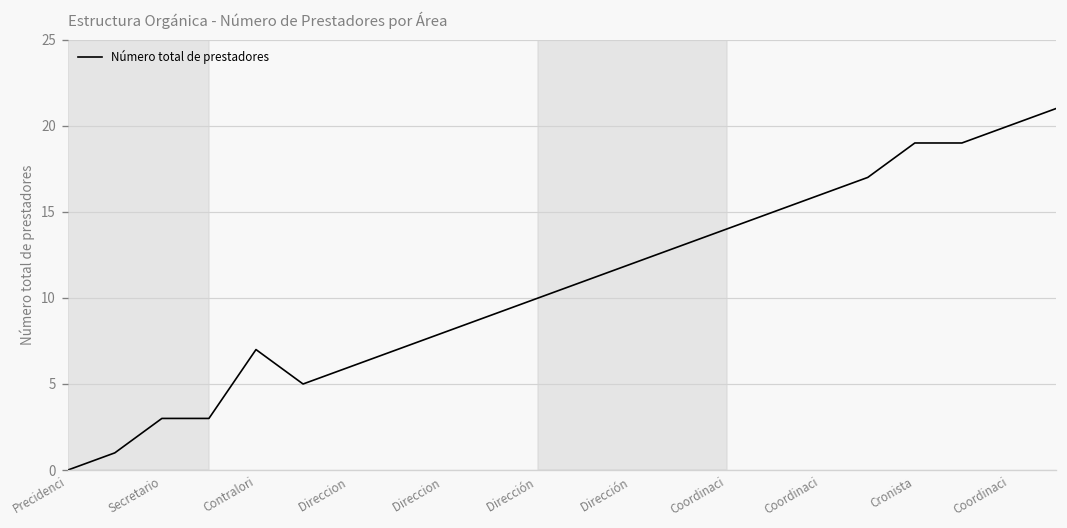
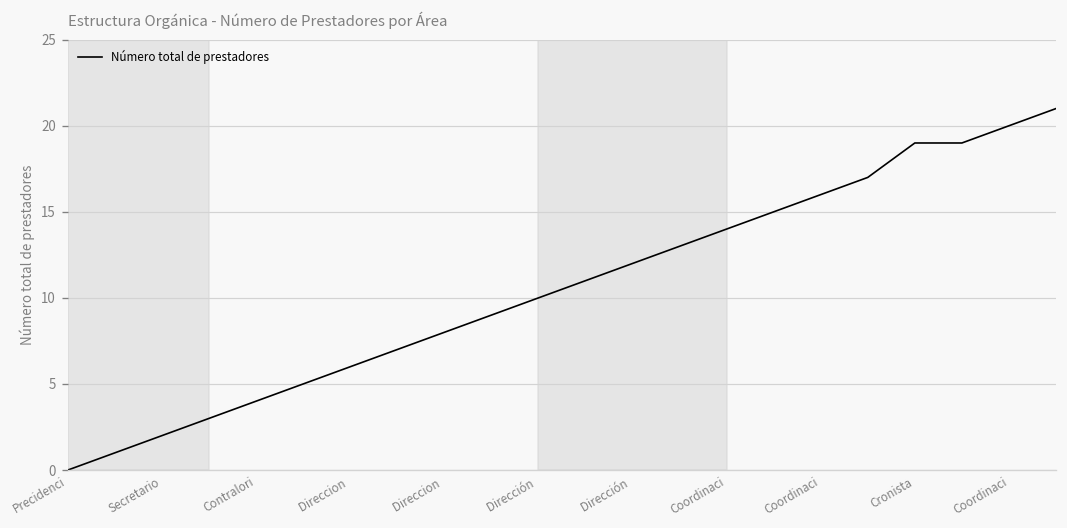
  {
    "Precidenci": 0,
-   "Secretario": 3,
-   "Contralori": 7,
+   "Secretario": 2,
+   "Contralori": 4,
    "Cronista": 19
  }
